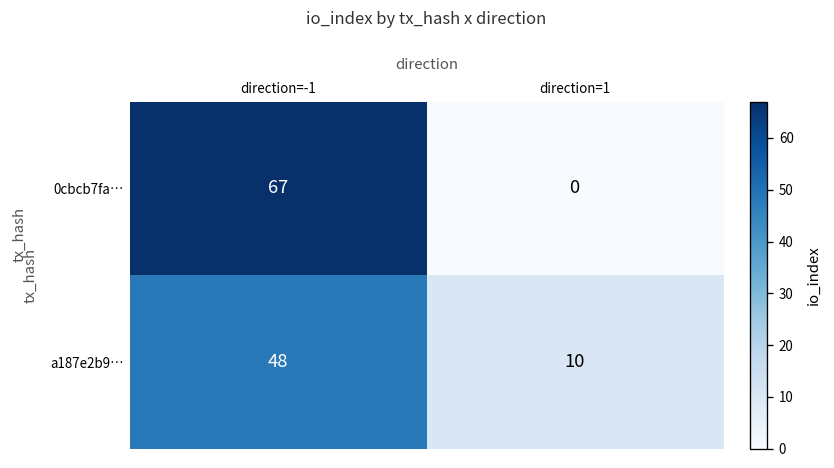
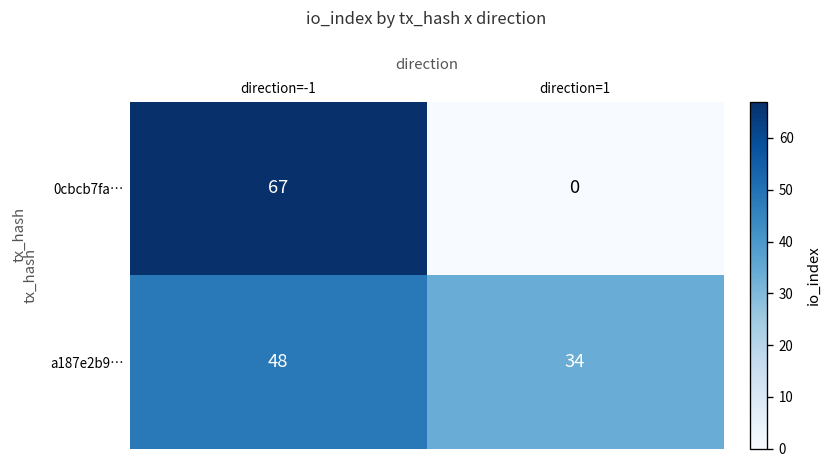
  {
    "0cbcb7fa…": {
      "direction=-1": 67,
      "direction=1": 0
    },
    "a187e2b9…": {
      "direction=-1": 48,
-     "direction=1": 10
+     "direction=1": 34
    }
  }
